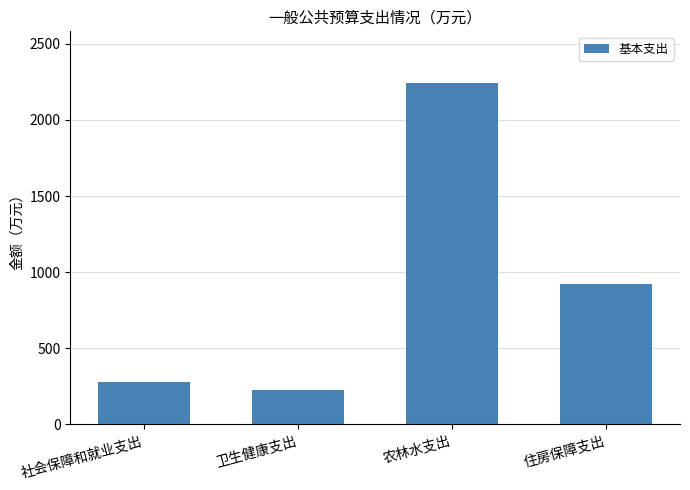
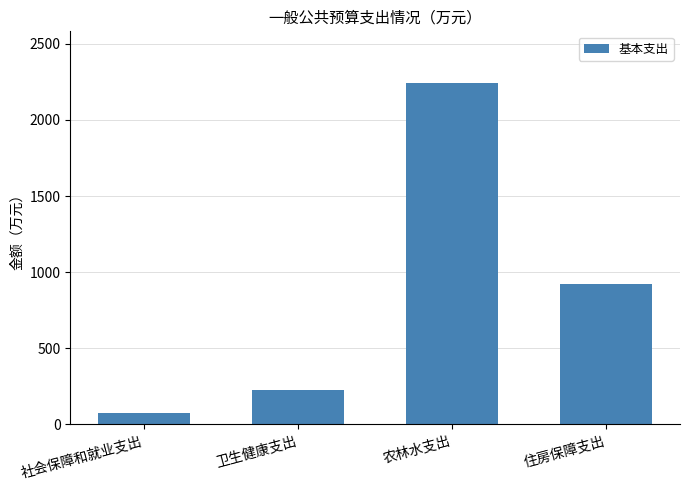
  {
-   "社会保障和就业支出": 280,
+   "社会保障和就业支出": 80,
    "卫生健康支出": 220,
    "农林水支出": 2250,
    "住房保障支出": 920
  }
